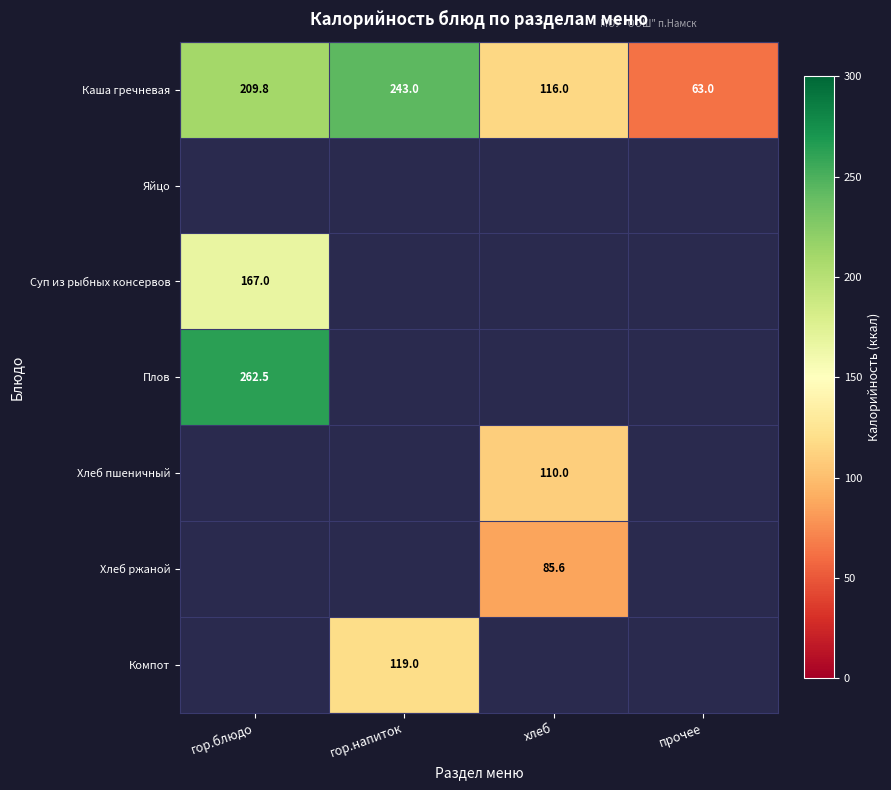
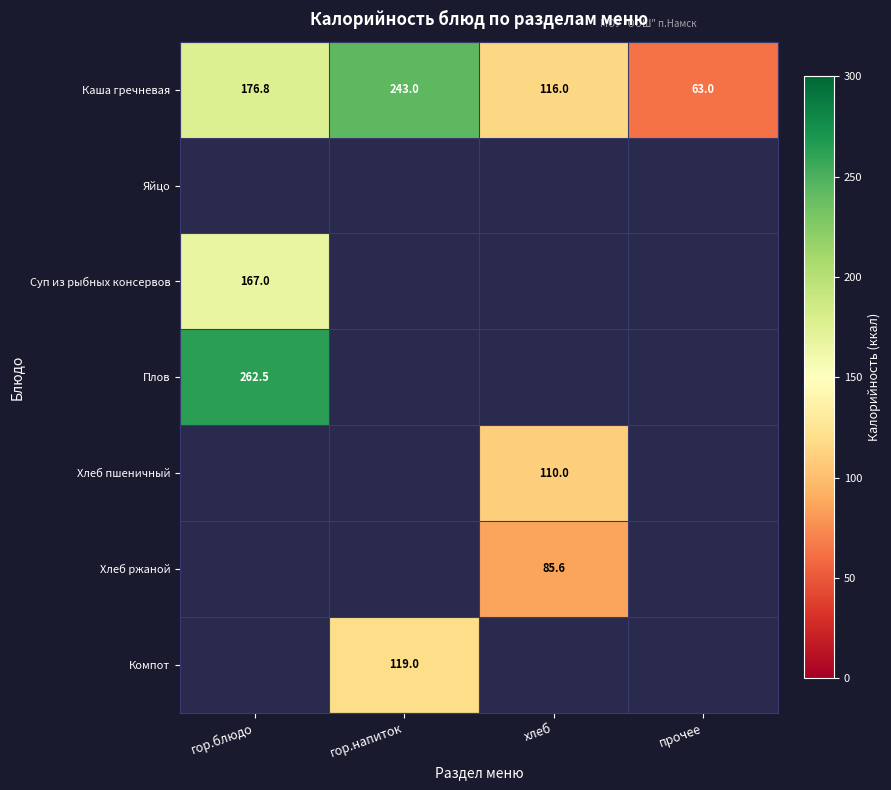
  {
    "Каша гречневая": {
-     "гор.блюдо": 209.8,
+     "гор.блюдо": 176.8,
      "гор.напиток": 243.0,
      "хлеб": 116.0,
      "прочее": 63.0
    },
    "Суп из рыбных консервов": {
      "гор.блюдо": 167.0
    },
    "Плов": {
      "гор.блюдо": 262.5
    },
    "Хлеб пшеничный": {
      "хлеб": 110.0
    },
    "Хлеб ржаной": {
      "хлеб": 85.6
    },
    "Компот": {
      "гор.напиток": 119.0
    }
  }
